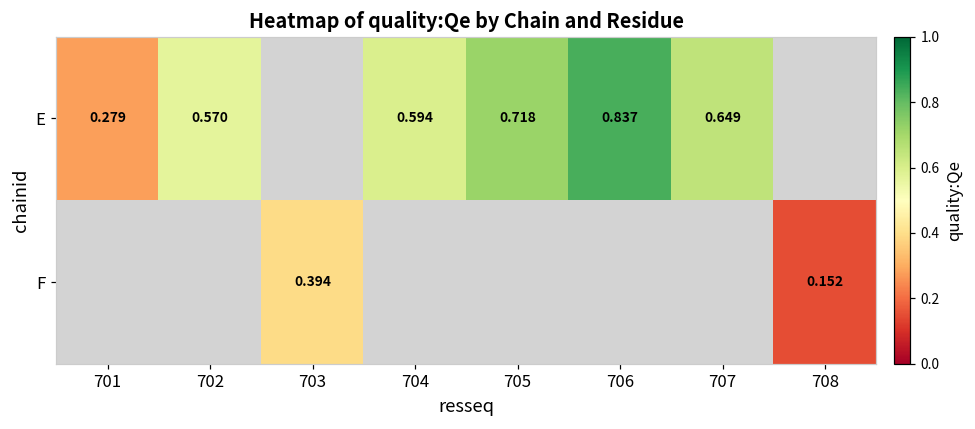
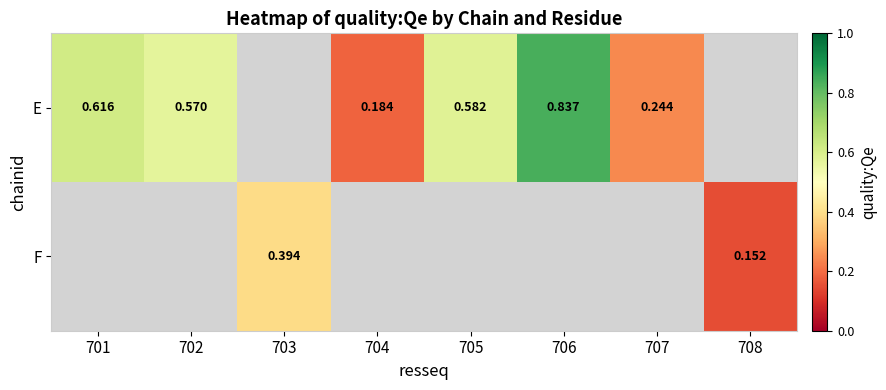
  {
    "E": {
-     "701": 0.279,
+     "701": 0.616,
      "702": 0.570,
-     "704": 0.594,
-     "705": 0.718,
+     "704": 0.184,
+     "705": 0.582,
      "706": 0.837,
-     "707": 0.649
+     "707": 0.244
    },
    "F": {
      "703": 0.394,
      "708": 0.152
    }
  }
